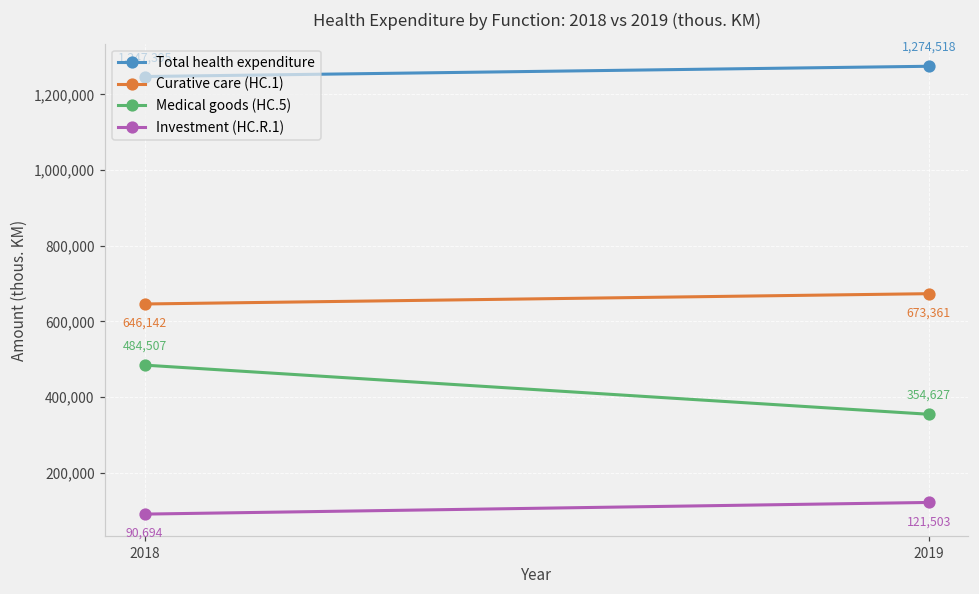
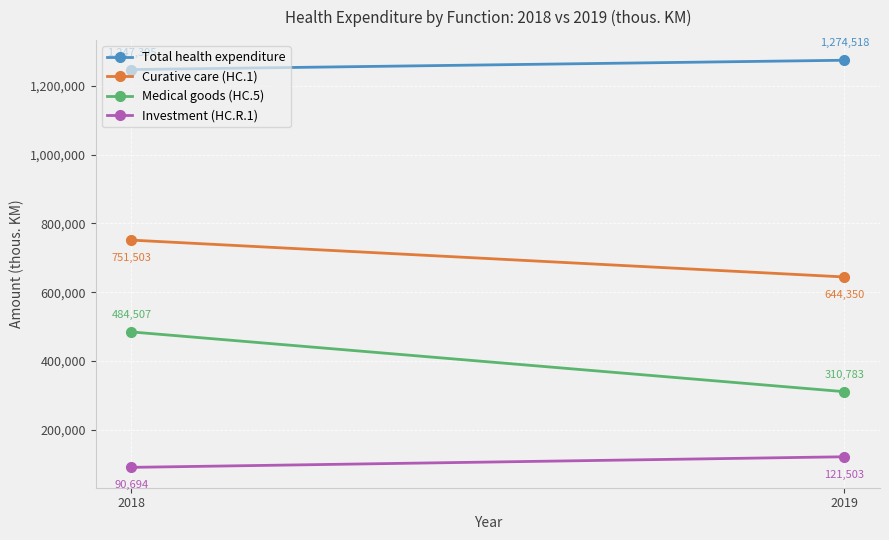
  {
    "Total health expenditure": {
      "2019": "1,274,518"
    },
    "Curative care (HC.1)": {
-     "2018": "646,142",
-     "2019": "673,361"
+     "2018": "751,503",
+     "2019": "644,350"
    },
    "Medical goods (HC.5)": {
      "2018": "484,507",
-     "2019": "354,627"
+     "2019": "310,783"
    },
    "Investment (HC.R.1)": {
      "2018": "90,694",
      "2019": "121,503"
    }
  }
